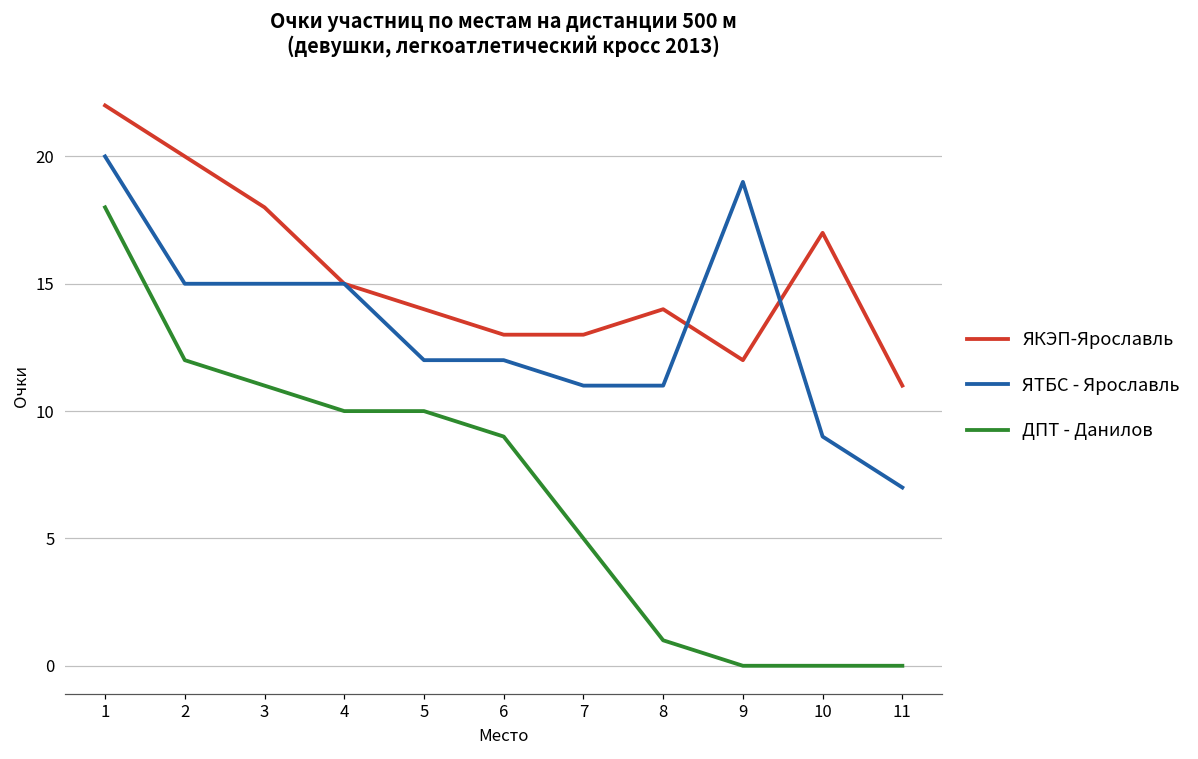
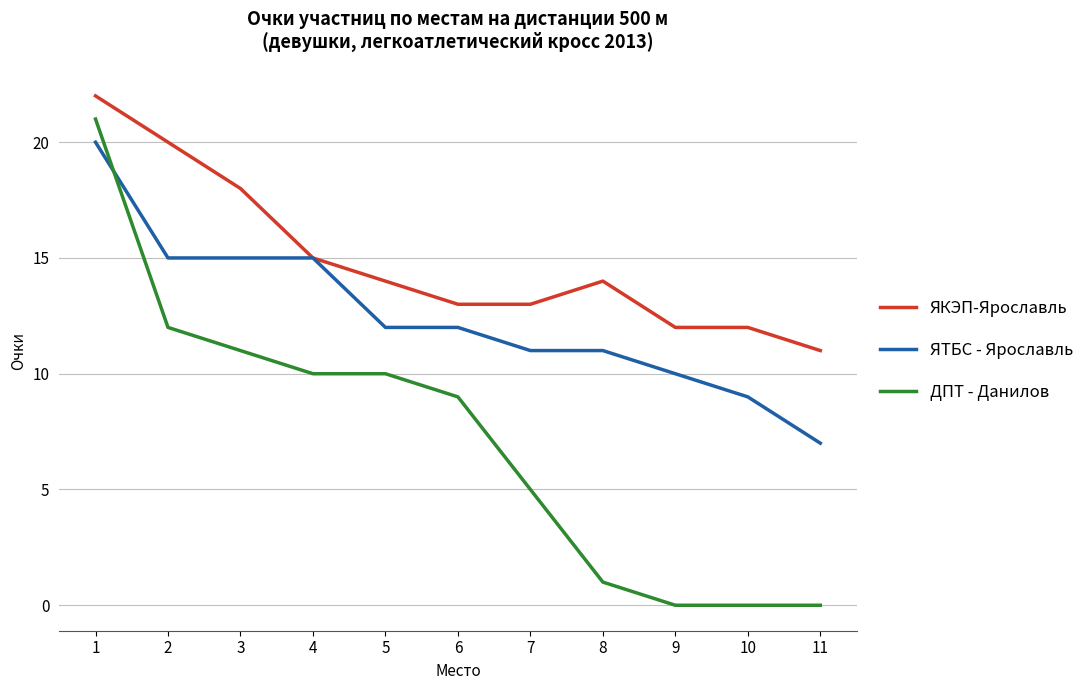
  {
    "ЯКЭП-Ярославль": {
      "1": 22,
      "2": 20,
      "3": 18,
      "5": 14,
      "6": 13,
      "7": 13,
      "8": 14,
      "9": 12,
-     "10": 17,
+     "10": 12,
      "11": 11
    },
    "ЯТБС - Ярославль": {
      "1": 20,
      "2": 15,
      "3": 15,
      "5": 12,
      "6": 12,
      "7": 11,
      "8": 11,
-     "9": 19,
+     "9": 10,
      "10": 9,
      "11": 7
    },
    "ДПТ - Данилов": {
-     "1": 18,
+     "1": 21,
      "2": 12,
      "3": 11,
      "4": 10,
      "5": 10,
      "6": 9,
      "7": 5,
      "8": 1,
      "9": 0,
      "10": 0,
      "11": 0
    }
  }
